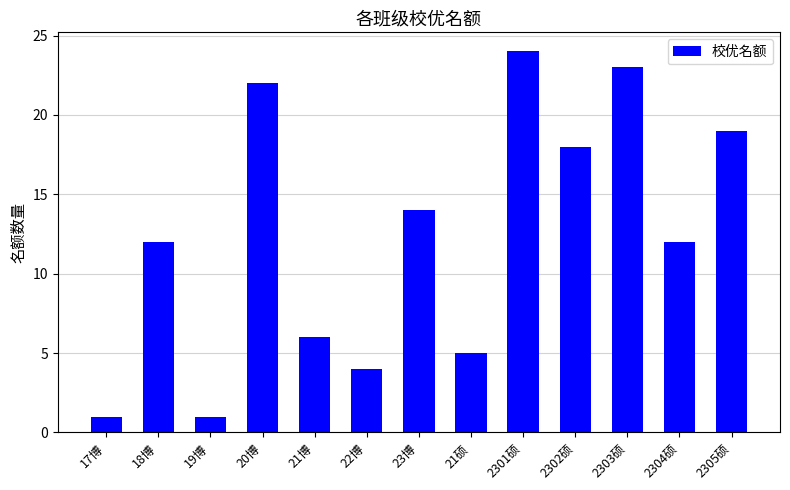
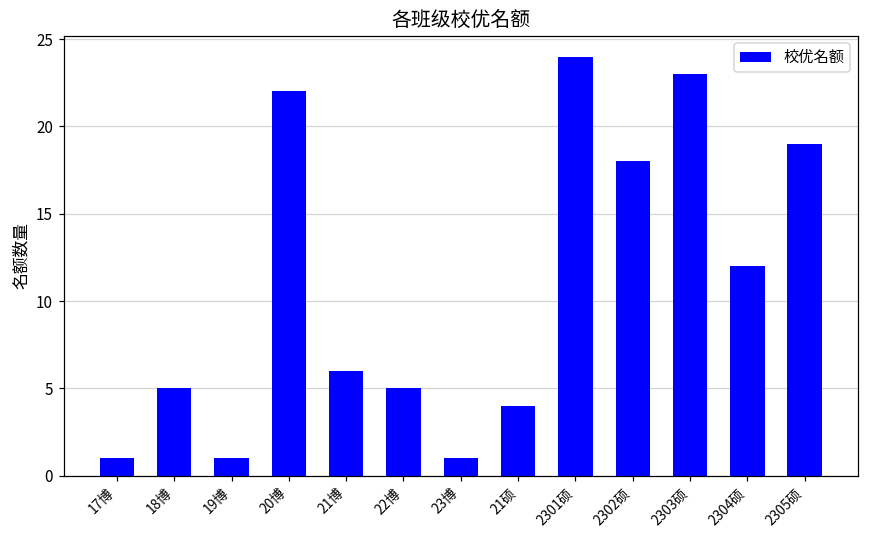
  {
    "17博": 1,
-   "18博": 12,
+   "18博": 5,
    "19博": 1,
    "20博": 22,
    "21博": 6,
-   "22博": 4,
-   "23博": 14,
-   "21硕": 5,
+   "22博": 5,
+   "23博": 1,
+   "21硕": 4,
    "2301硕": 24,
    "2302硕": 18,
    "2303硕": 23,
    "2304硕": 12,
    "2305硕": 19
  }
